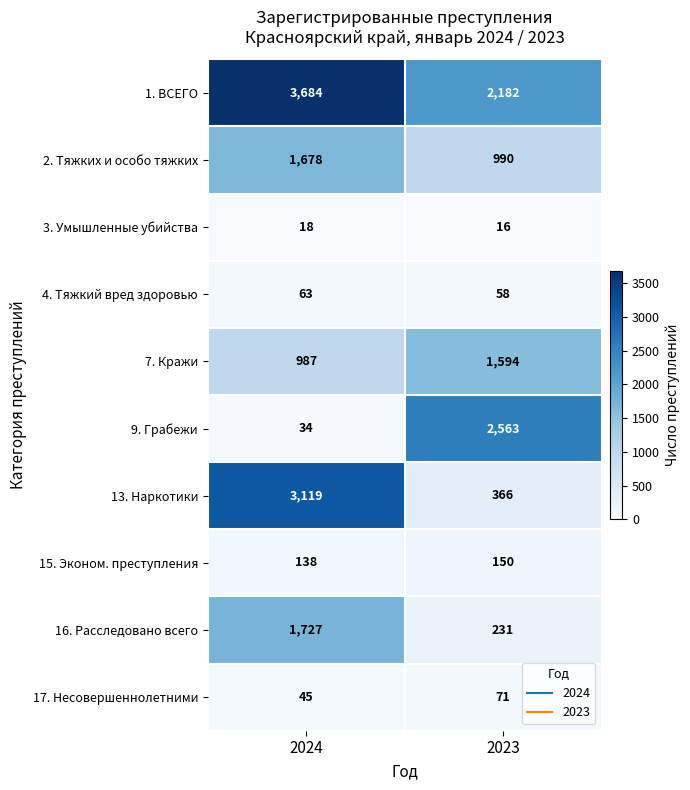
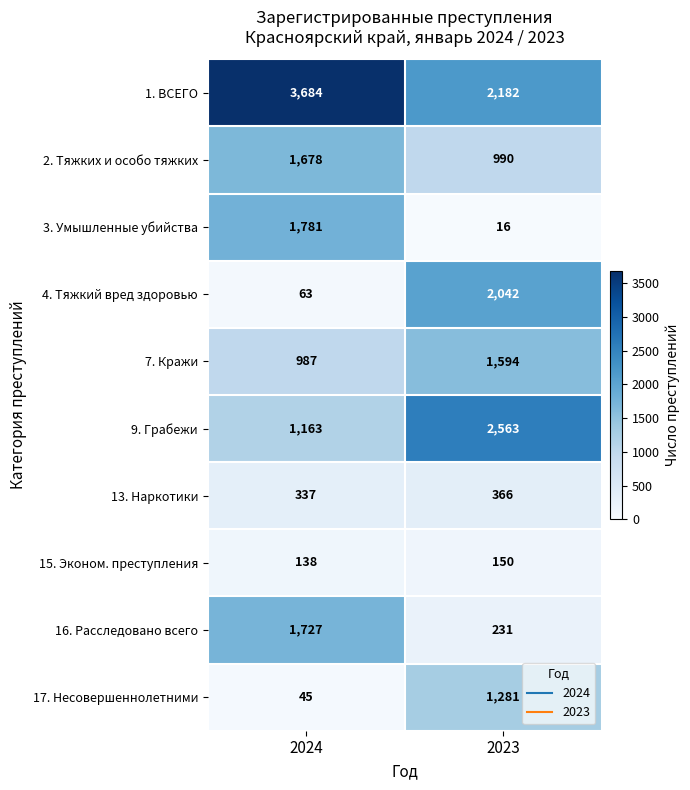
  {
    "1. ВСЕГО": {
      "2024": "3,684",
      "2023": "2,182"
    },
    "2. Тяжких и особо тяжких": {
      "2024": "1,678",
      "2023": "990"
    },
    "3. Умышленные убийства": {
-     "2024": "18",
+     "2024": "1,781",
      "2023": "16"
    },
    "4. Тяжкий вред здоровью": {
      "2024": "63",
-     "2023": "58"
+     "2023": "2,042"
    },
    "7. Кражи": {
      "2024": "987",
      "2023": "1,594"
    },
    "9. Грабежи": {
-     "2024": "34",
+     "2024": "1,163",
      "2023": "2,563"
    },
    "13. Наркотики": {
-     "2024": "3,119",
+     "2024": "337",
      "2023": "366"
    },
    "15. Эконом. преступления": {
      "2024": "138",
      "2023": "150"
    },
    "16. Расследовано всего": {
      "2024": "1,727",
      "2023": "231"
    },
    "17. Несовершеннолетними": {
      "2024": "45",
-     "2023": "71"
+     "2023": "1,281"
    }
  }
